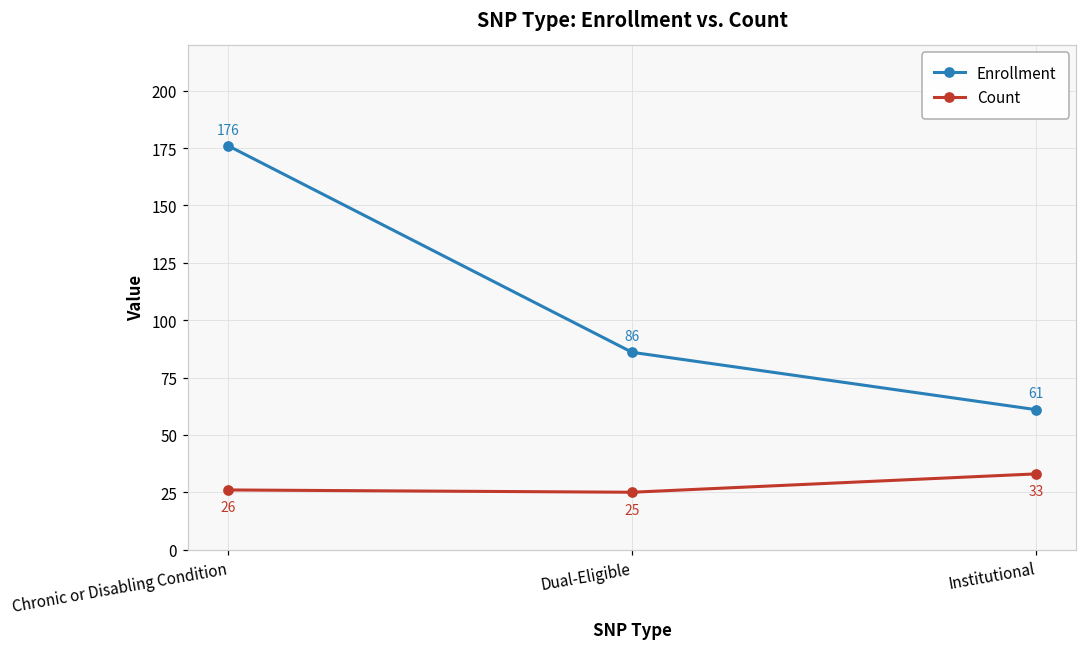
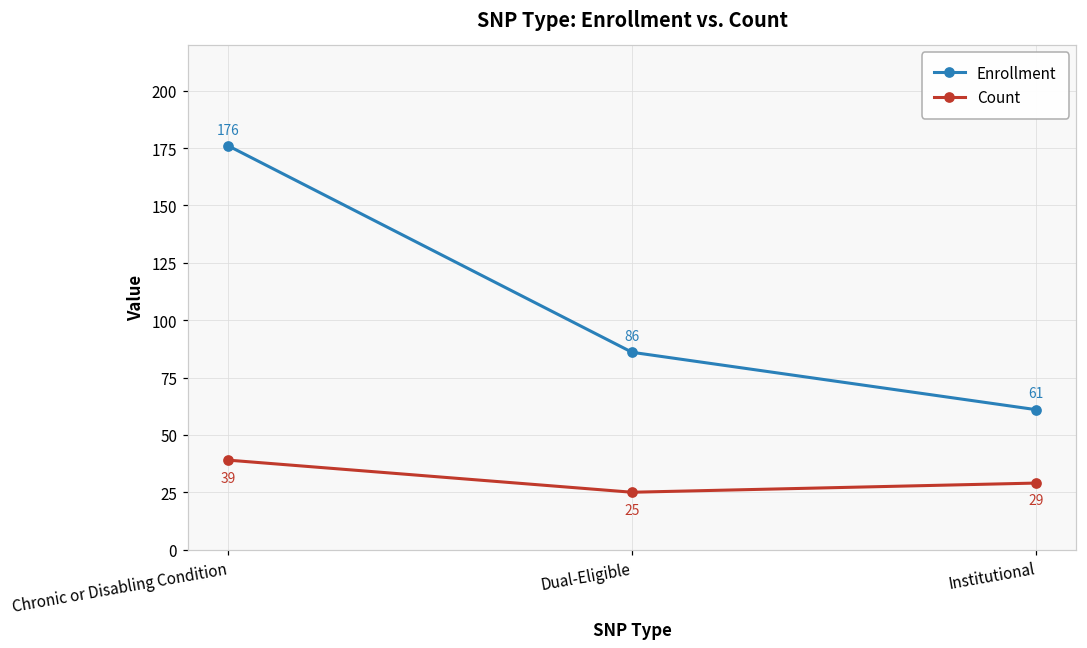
  {
    "Enrollment": {
      "Chronic or Disabling Condition": 176,
      "Dual-Eligible": 86,
      "Institutional": 61
    },
    "Count": {
-     "Chronic or Disabling Condition": 26,
+     "Chronic or Disabling Condition": 39,
      "Dual-Eligible": 25,
-     "Institutional": 33
+     "Institutional": 29
    }
  }
